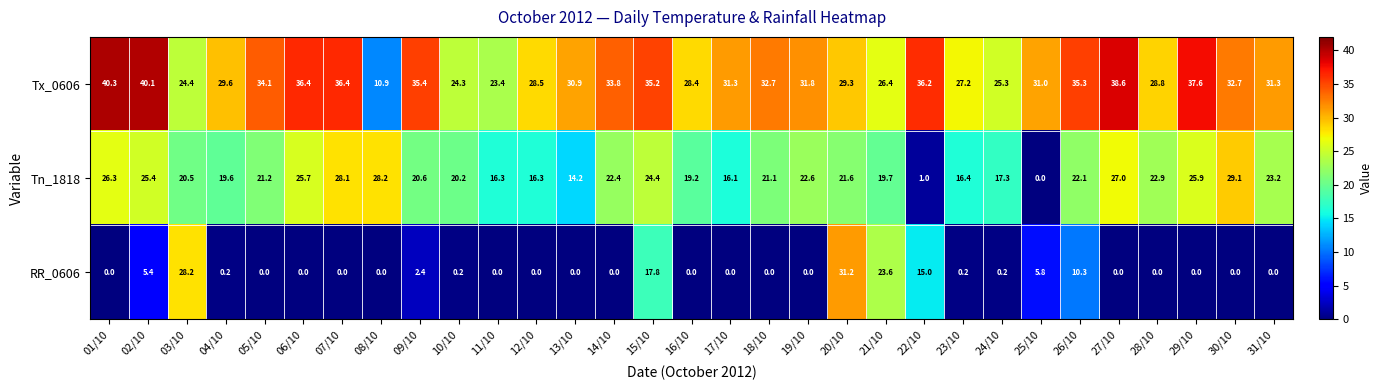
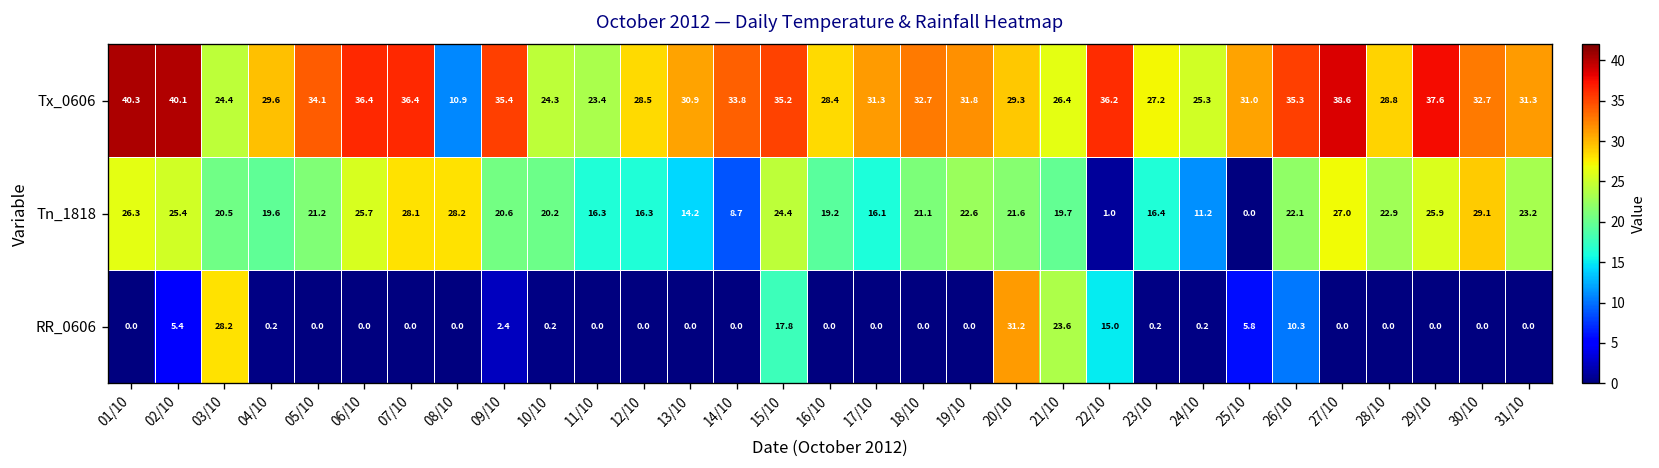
  {
    "Tx_0606": {
      "01/10": 40.3,
      "02/10": 40.1,
      "03/10": 24.4,
      "04/10": 29.6,
      "05/10": 34.1,
      "06/10": 36.4,
      "07/10": 36.4,
      "08/10": 10.9,
      "09/10": 35.4,
      "10/10": 24.3,
      "11/10": 23.4,
      "12/10": 28.5,
      "13/10": 30.9,
      "14/10": 33.8,
      "15/10": 35.2,
      "16/10": 28.4,
      "17/10": 31.3,
      "18/10": 32.7,
      "19/10": 31.8,
      "20/10": 29.3,
      "21/10": 26.4,
      "22/10": 36.2,
      "23/10": 27.2,
      "24/10": 25.3,
      "25/10": 31.0,
      "26/10": 35.3,
      "27/10": 38.6,
      "28/10": 28.8,
      "29/10": 37.6,
      "30/10": 32.7,
      "31/10": 31.3
    },
    "Tn_1818": {
      "01/10": 26.3,
      "02/10": 25.4,
      "03/10": 20.5,
      "04/10": 19.6,
      "05/10": 21.2,
      "06/10": 25.7,
      "07/10": 28.1,
      "08/10": 28.2,
      "09/10": 20.6,
      "10/10": 20.2,
      "11/10": 16.3,
      "12/10": 16.3,
      "13/10": 14.2,
-     "14/10": 22.4,
+     "14/10": 8.7,
      "15/10": 24.4,
      "16/10": 19.2,
      "17/10": 16.1,
      "18/10": 21.1,
      "19/10": 22.6,
      "20/10": 21.6,
      "21/10": 19.7,
      "22/10": 1.0,
      "23/10": 16.4,
-     "24/10": 17.3,
+     "24/10": 11.2,
      "25/10": 0.0,
      "26/10": 22.1,
      "27/10": 27.0,
      "28/10": 22.9,
      "29/10": 25.9,
      "30/10": 29.1,
      "31/10": 23.2
    },
    "RR_0606": {
      "01/10": 0.0,
      "02/10": 5.4,
      "03/10": 28.2,
      "04/10": 0.2,
      "05/10": 0.0,
      "06/10": 0.0,
      "07/10": 0.0,
      "08/10": 0.0,
      "09/10": 2.4,
      "10/10": 0.2,
      "11/10": 0.0,
      "12/10": 0.0,
      "13/10": 0.0,
      "14/10": 0.0,
      "15/10": 17.8,
      "16/10": 0.0,
      "17/10": 0.0,
      "18/10": 0.0,
      "19/10": 0.0,
      "20/10": 31.2,
      "21/10": 23.6,
      "22/10": 15.0,
      "23/10": 0.2,
      "24/10": 0.2,
      "25/10": 5.8,
      "26/10": 10.3,
      "27/10": 0.0,
      "28/10": 0.0,
      "29/10": 0.0,
      "30/10": 0.0,
      "31/10": 0.0
    }
  }
